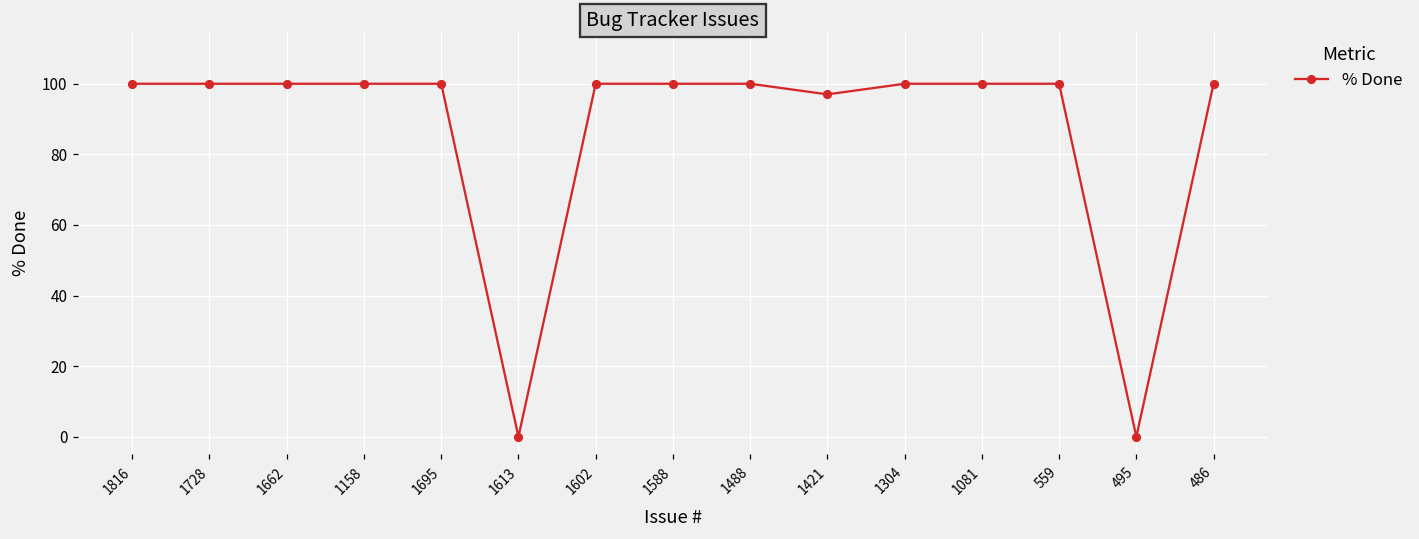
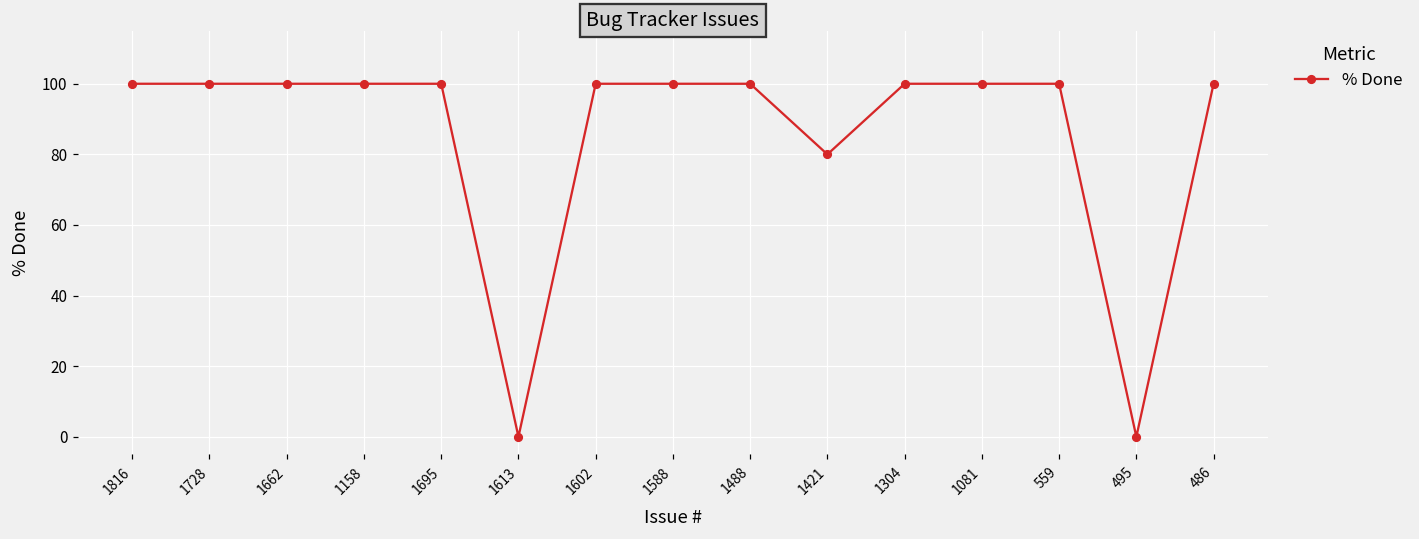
  {
    "1816": 100,
    "1728": 100,
    "1662": 100,
    "1158": 100,
    "1695": 100,
    "1613": 0,
    "1602": 100,
    "1588": 100,
    "1488": 100,
-   "1421": 97,
+   "1421": 80,
    "1304": 100,
    "1081": 100,
    "559": 100,
    "495": 0,
    "486": 100
  }
